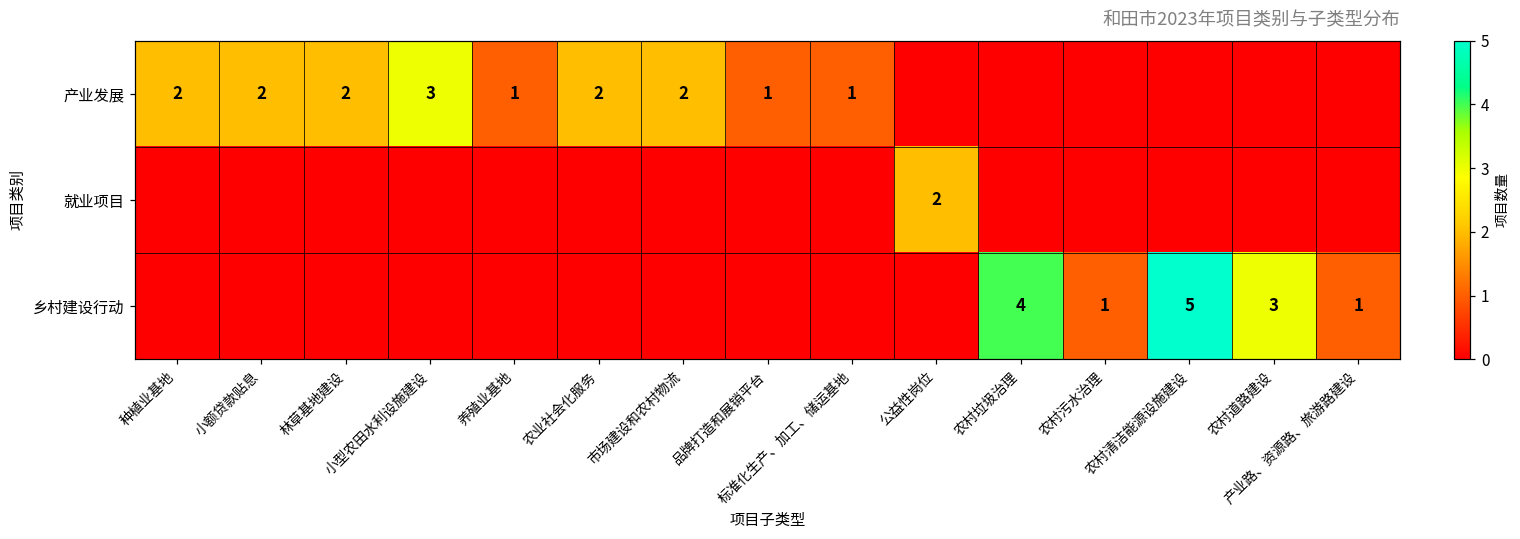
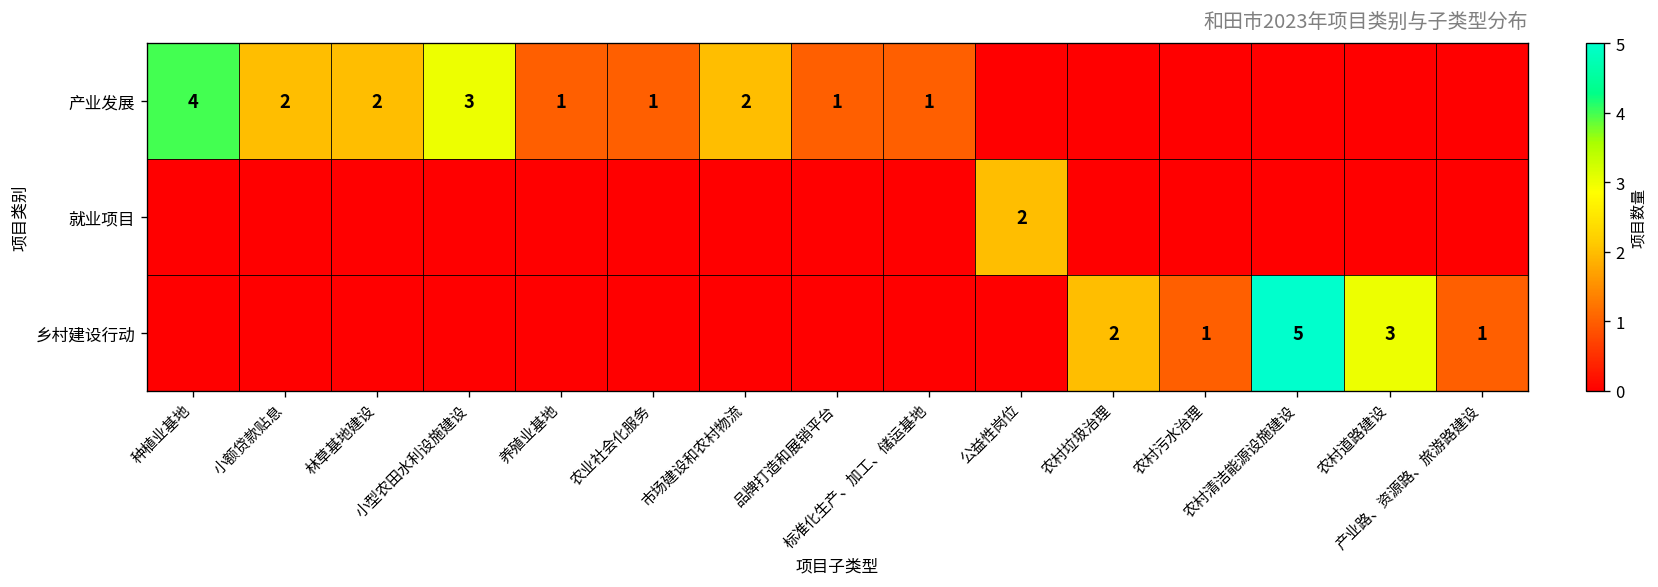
  {
    "产业发展": {
-     "种植业基地": 2,
+     "种植业基地": 4,
      "小额贷款贴息": 2,
      "林草基地建设": 2,
      "小型农田水利设施建设": 3,
      "养殖业基地": 1,
-     "农业社会化服务": 2,
+     "农业社会化服务": 1,
      "市场建设和农村物流": 2,
      "品牌打造和展销平台": 1,
      "标准化生产、加工、储运基地": 1
    },
    "就业项目": {
      "公益性岗位": 2
    },
    "乡村建设行动": {
-     "农村垃圾治理": 4,
+     "农村垃圾治理": 2,
      "农村污水治理": 1,
      "农村清洁能源设施建设": 5,
      "农村道路建设": 3,
      "产业路、资源路、旅游路建设": 1
    }
  }
